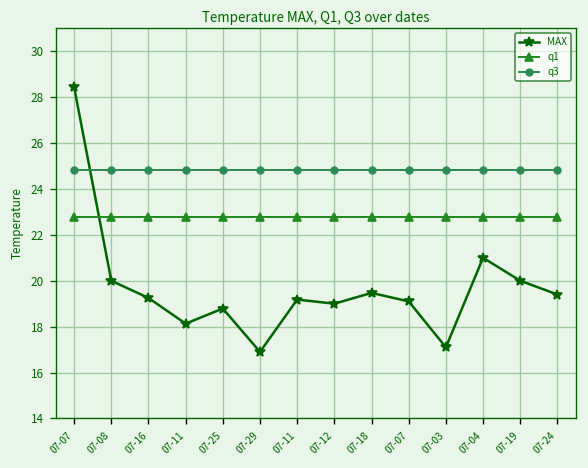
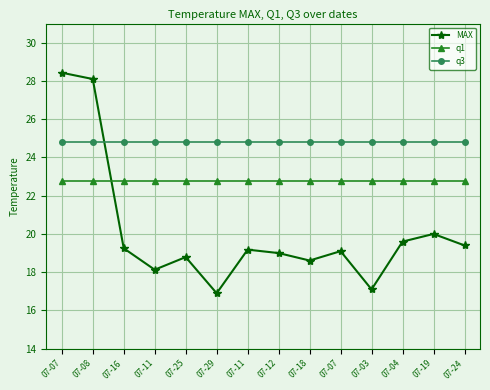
  {
    "MAX": {
-     "07-08": 20.0,
+     "07-08": 28.1,
      "07-16": 19.3,
      "07-25": 18.8,
      "07-29": 16.9,
      "07-12": 19.0,
-     "07-18": 19.5,
+     "07-18": 18.6,
      "07-03": 17.1,
-     "07-04": 21.0,
+     "07-04": 19.6,
      "07-19": 20.0,
      "07-24": 19.4
    }
  }
